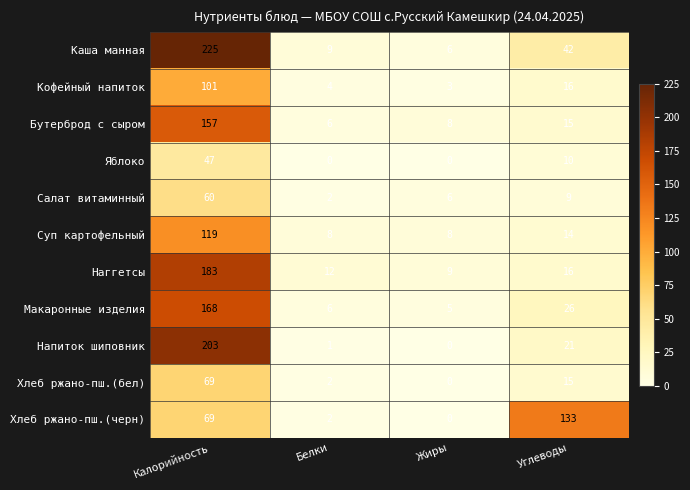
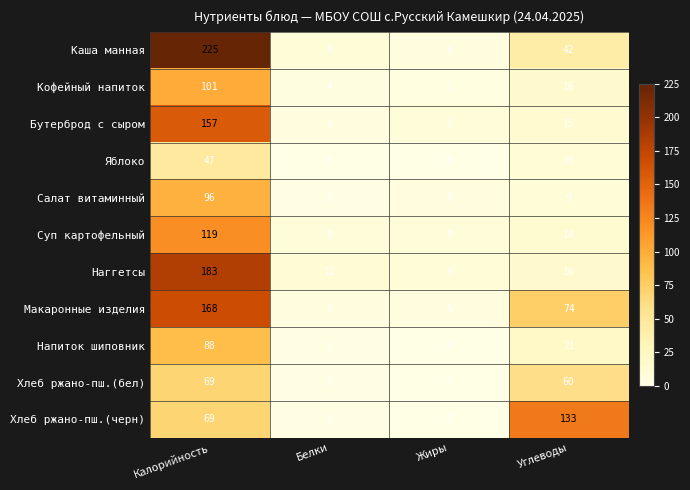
  {
    "Каша манная": {
      "Калорийность": 225,
      "Углеводы": 42
    },
    "Кофейный напиток": {
      "Калорийность": 101,
      "Углеводы": 16
    },
    "Бутерброд с сыром": {
      "Калорийность": 157,
      "Углеводы": 15
    },
    "Яблоко": {
      "Калорийность": 47
    },
    "Салат витаминный": {
-     "Калорийность": 60
+     "Калорийность": 96
    },
    "Суп картофельный": {
      "Калорийность": 119
    },
    "Наггетсы": {
      "Калорийность": 183,
      "Углеводы": 16
    },
    "Макаронные изделия": {
      "Калорийность": 168,
-     "Углеводы": 26
+     "Углеводы": 74
    },
    "Напиток шиповник": {
-     "Калорийность": 203,
+     "Калорийность": 88,
      "Углеводы": 21
    },
    "Хлеб ржано-пш.(бел)": {
      "Калорийность": 69,
-     "Углеводы": 15
+     "Углеводы": 60
    },
    "Хлеб ржано-пш.(черн)": {
      "Калорийность": 69,
      "Углеводы": 133
    }
  }
